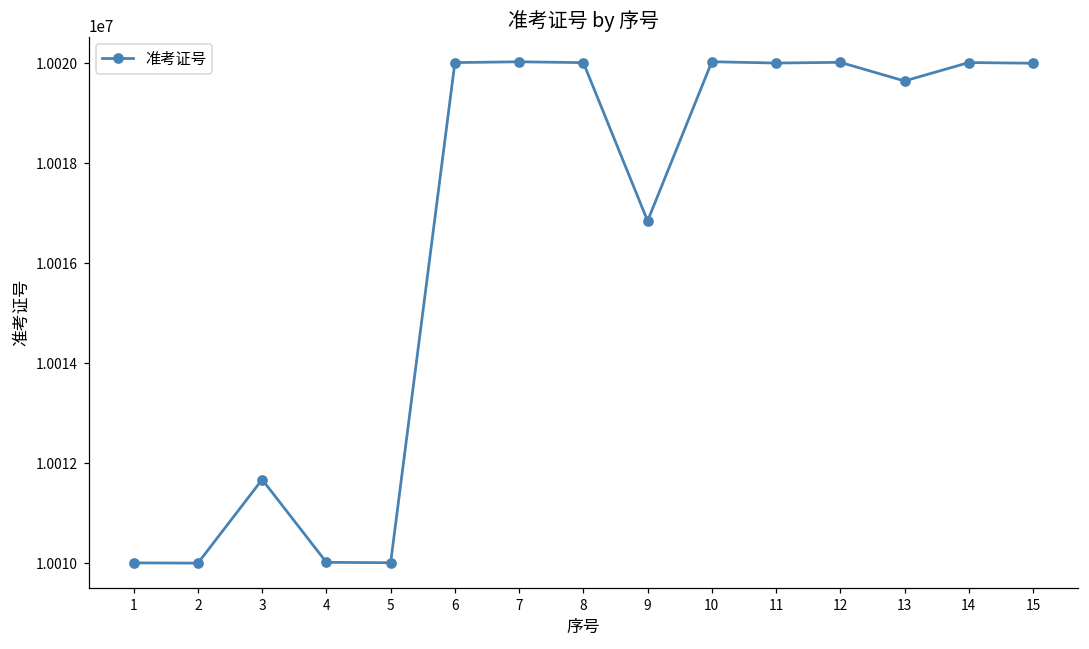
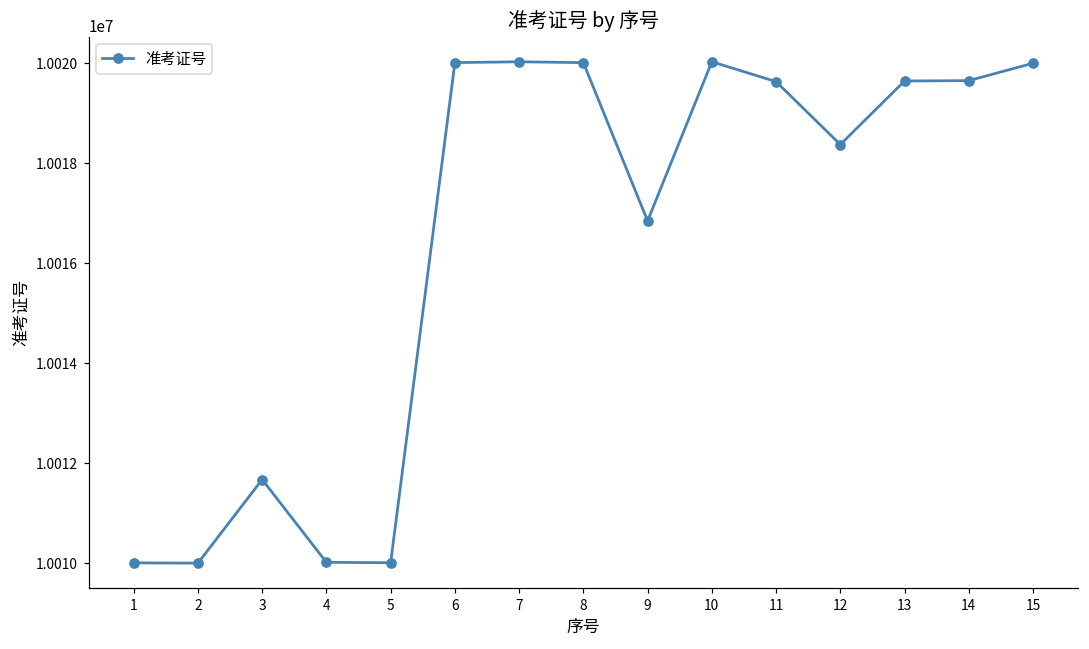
  {
    "1": 10010000,
    "2": 10010000,
    "3": 10011700,
    "4": 10010000,
    "5": 10010000,
    "6": 10020000,
    "7": 10020000,
    "8": 10020000,
    "9": 10016800,
    "10": 10020000,
-   "11": 10020000,
-   "12": 10020000,
+   "11": 10019600,
+   "12": 10018400,
    "13": 10019600,
-   "14": 10020000,
+   "14": 10019700,
    "15": 10020000
  }
